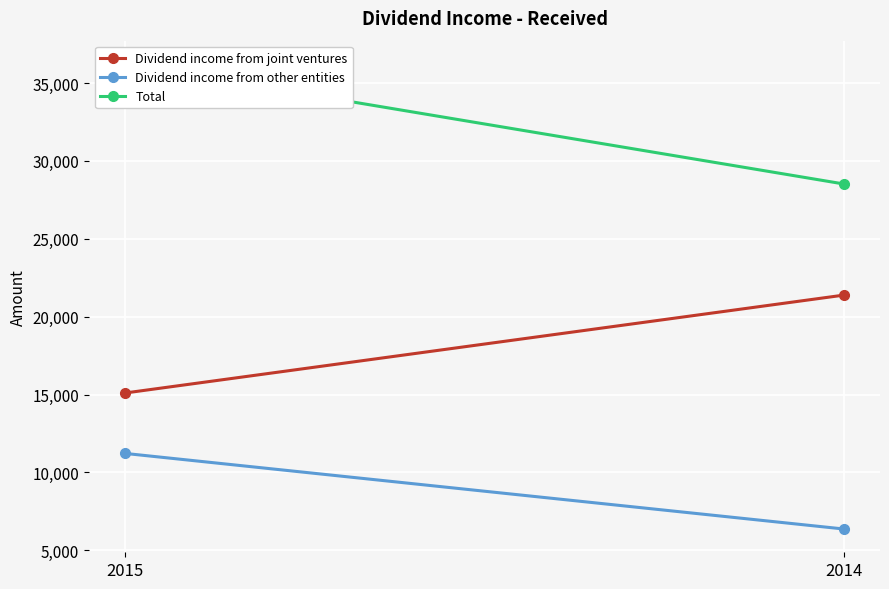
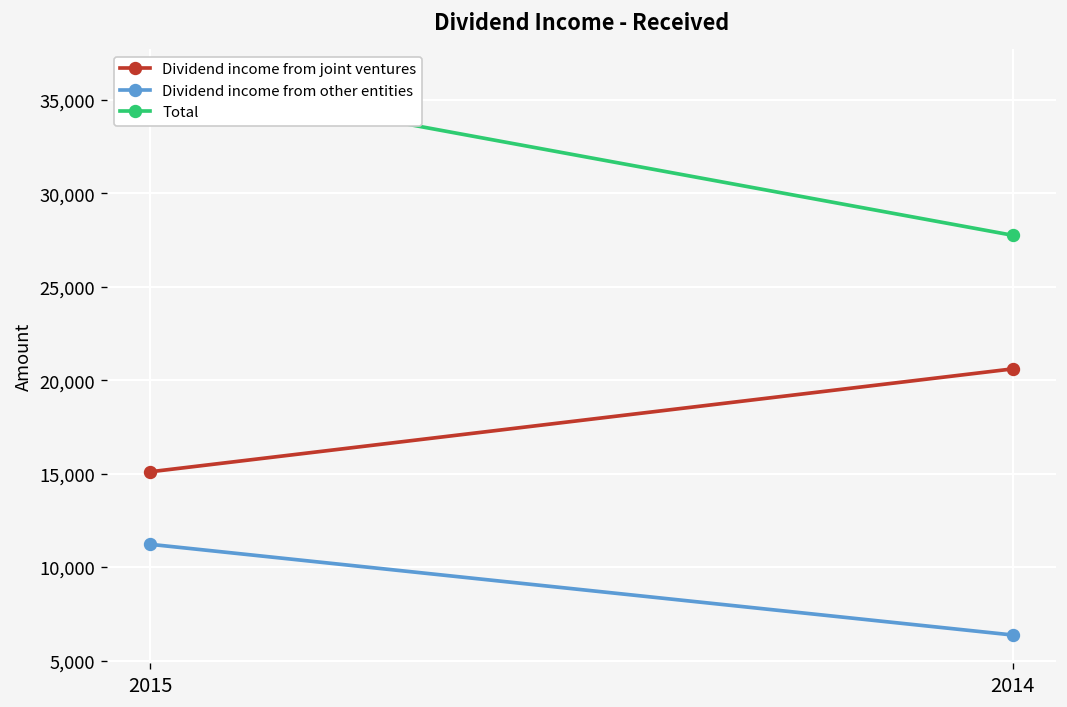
  {
    "Dividend income from joint ventures": {
      "2015": "15,100",
-     "2014": "21,400"
+     "2014": "20,600"
    },
    "Dividend income from other entities": {
      "2015": "11,200",
      "2014": "6,400"
    },
    "Total": {
-     "2014": "28,500"
+     "2014": "27,800"
    }
  }
